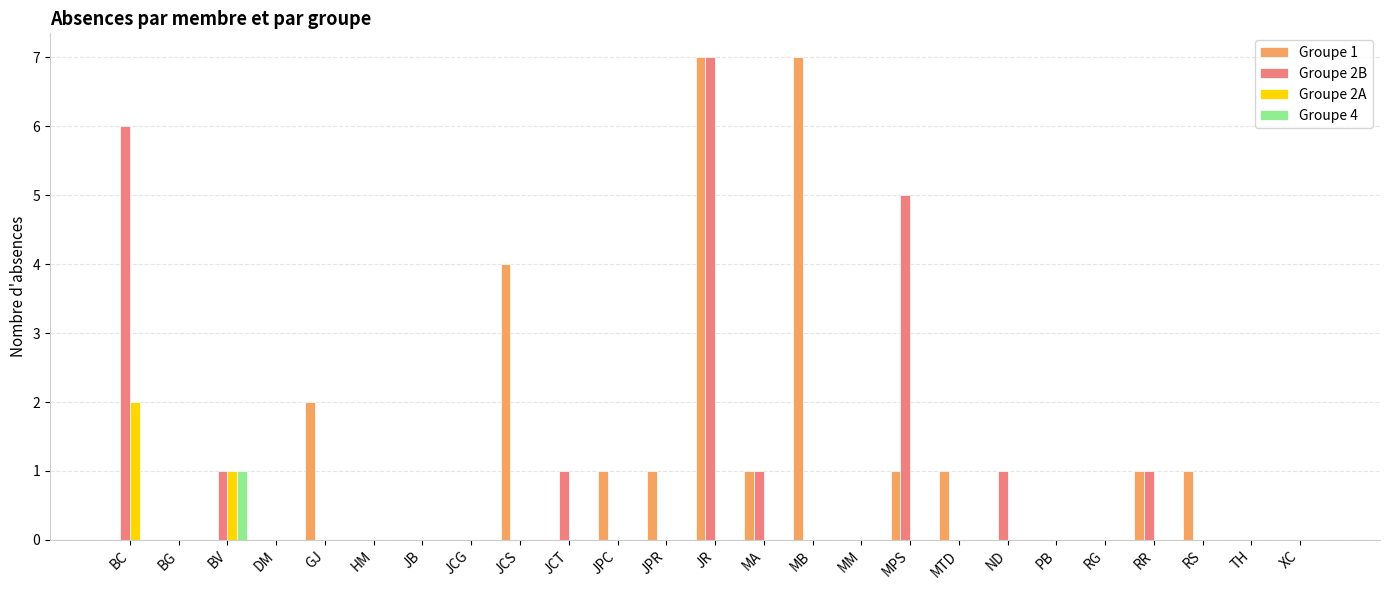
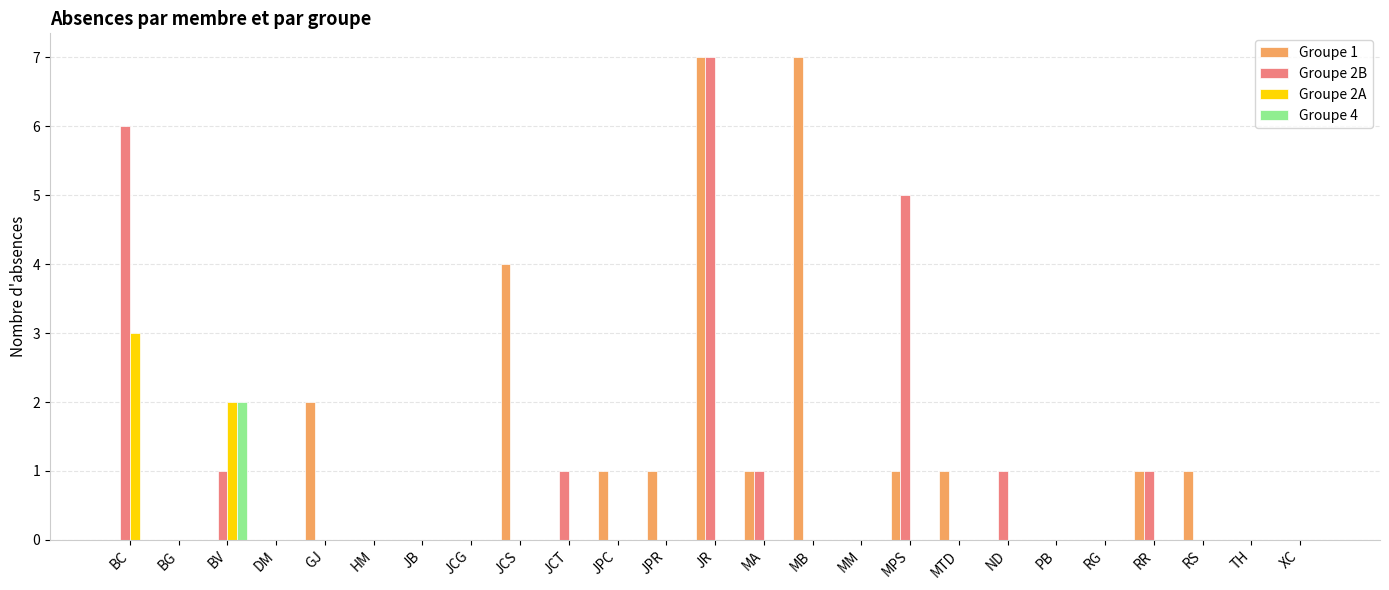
  {
    "Groupe 2A": {
-     "BC": 2,
+     "BC": 3,
      "BG": 0,
-     "BV": 1,
+     "BV": 2,
      "DM": 0,
      "GJ": 0,
      "HM": 0,
      "JB": 0,
      "JCG": 0,
      "JCS": 0,
      "JCT": 0,
      "JPC": 0,
      "JPR": 0,
      "JR": 0,
      "MA": 0,
      "MB": 0,
      "MM": 0,
      "MPS": 0,
      "MTD": 0,
      "ND": 0,
      "PB": 0,
      "RG": 0,
      "RR": 0,
      "RS": 0,
      "TH": 0,
      "XC": 0
    },
    "Groupe 4": {
      "BC": 0,
      "BG": 0,
-     "BV": 1,
+     "BV": 2,
      "DM": 0,
      "GJ": 0,
      "HM": 0,
      "JB": 0,
      "JCG": 0,
      "JCS": 0,
      "JCT": 0,
      "JPC": 0,
      "JPR": 0,
      "JR": 0,
      "MA": 0,
      "MB": 0,
      "MM": 0,
      "MPS": 0,
      "MTD": 0,
      "ND": 0,
      "PB": 0,
      "RG": 0,
      "RR": 0,
      "RS": 0,
      "TH": 0,
      "XC": 0
    }
  }
